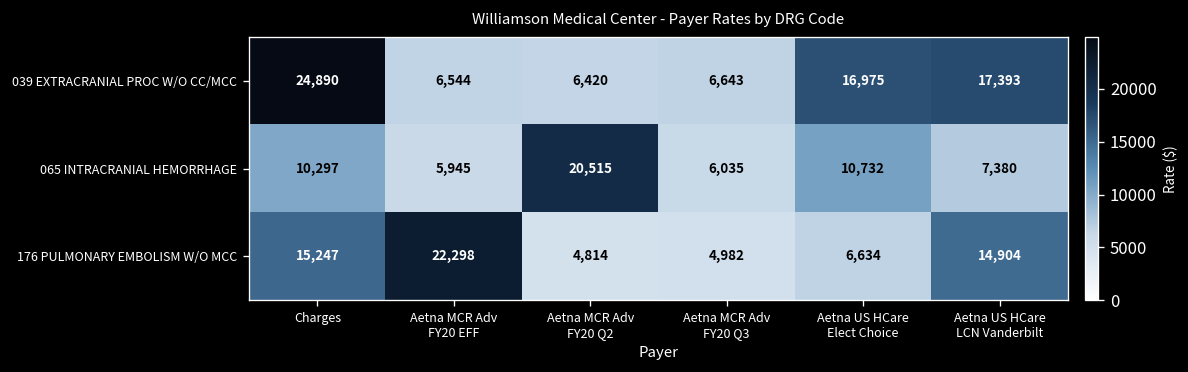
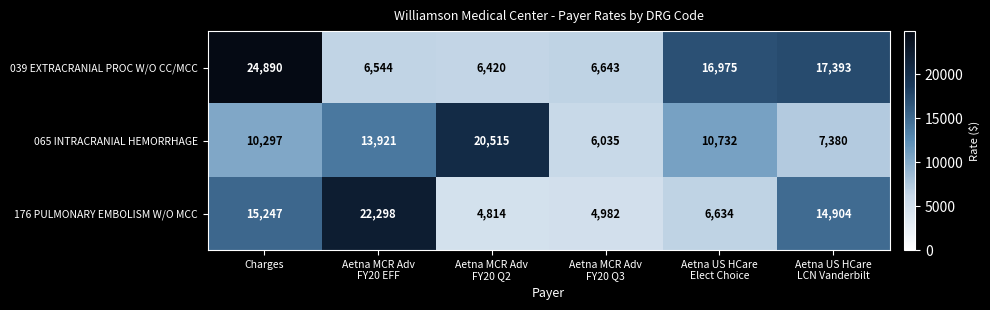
  {
    "039 EXTRACRANIAL PROC W/O CC/MCC": {
      "Charges": "24,890",
      "Aetna MCR Adv FY20 EFF": "6,544",
      "Aetna MCR Adv FY20 Q2": "6,420",
      "Aetna MCR Adv FY20 Q3": "6,643",
      "Aetna US HCare Elect Choice": "16,975",
      "Aetna US HCare LCN Vanderbilt": "17,393"
    },
    "065 INTRACRANIAL HEMORRHAGE": {
      "Charges": "10,297",
-     "Aetna MCR Adv FY20 EFF": "5,945",
+     "Aetna MCR Adv FY20 EFF": "13,921",
      "Aetna MCR Adv FY20 Q2": "20,515",
      "Aetna MCR Adv FY20 Q3": "6,035",
      "Aetna US HCare Elect Choice": "10,732",
      "Aetna US HCare LCN Vanderbilt": "7,380"
    },
    "176 PULMONARY EMBOLISM W/O MCC": {
      "Charges": "15,247",
      "Aetna MCR Adv FY20 EFF": "22,298",
      "Aetna MCR Adv FY20 Q2": "4,814",
      "Aetna MCR Adv FY20 Q3": "4,982",
      "Aetna US HCare Elect Choice": "6,634",
      "Aetna US HCare LCN Vanderbilt": "14,904"
    }
  }
